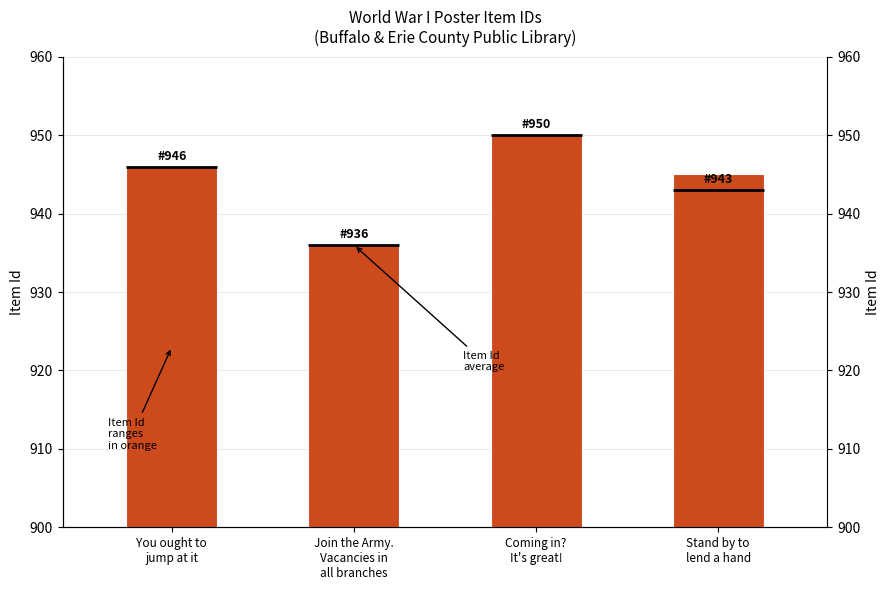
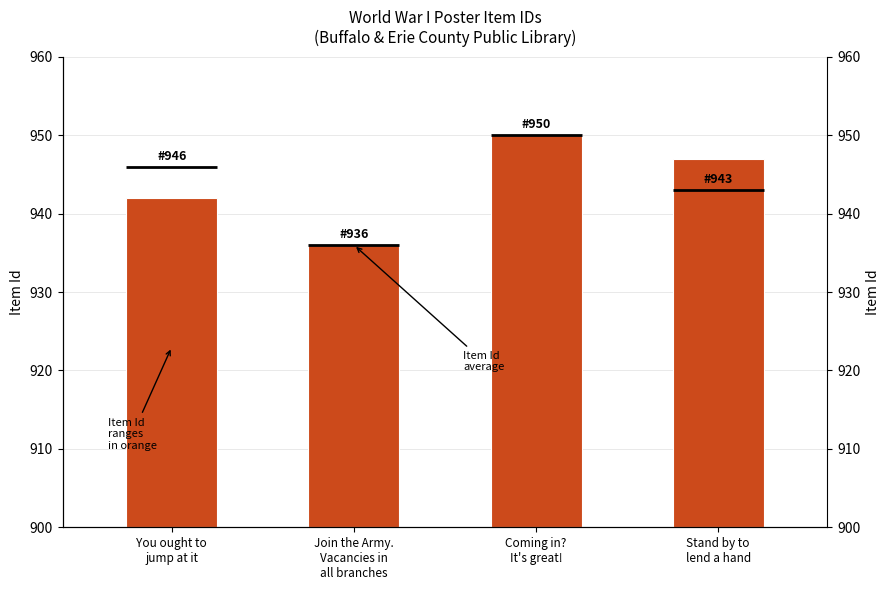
  {
-   "You ought to jump at it": 946,
-   "Stand by to lend a hand": 945
+   "You ought to jump at it": 942,
+   "Stand by to lend a hand": 947
  }
